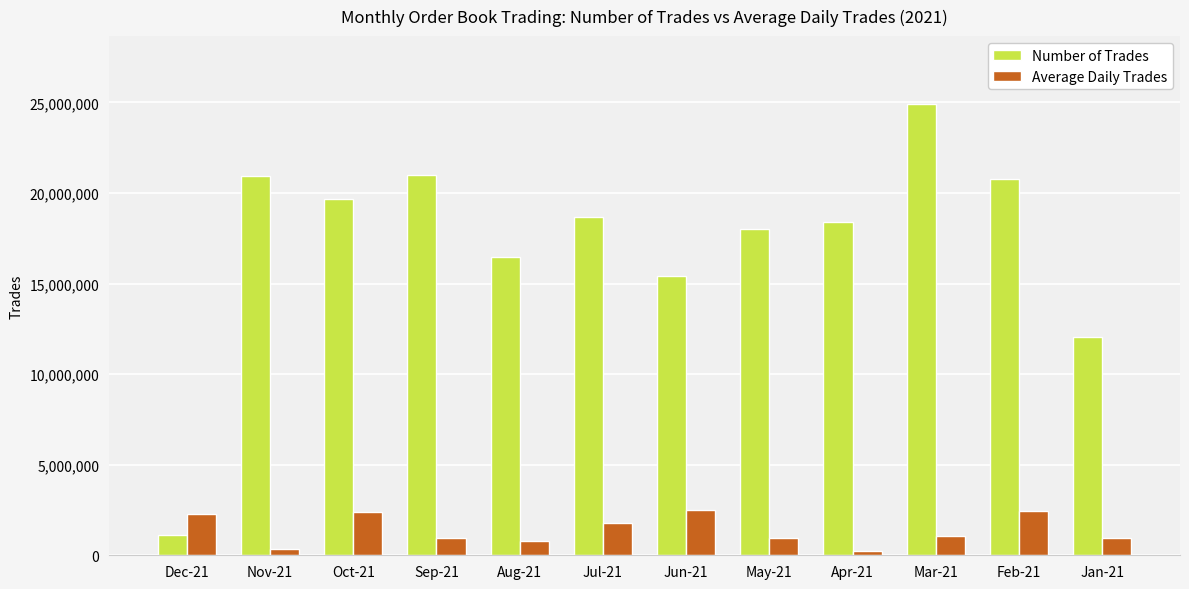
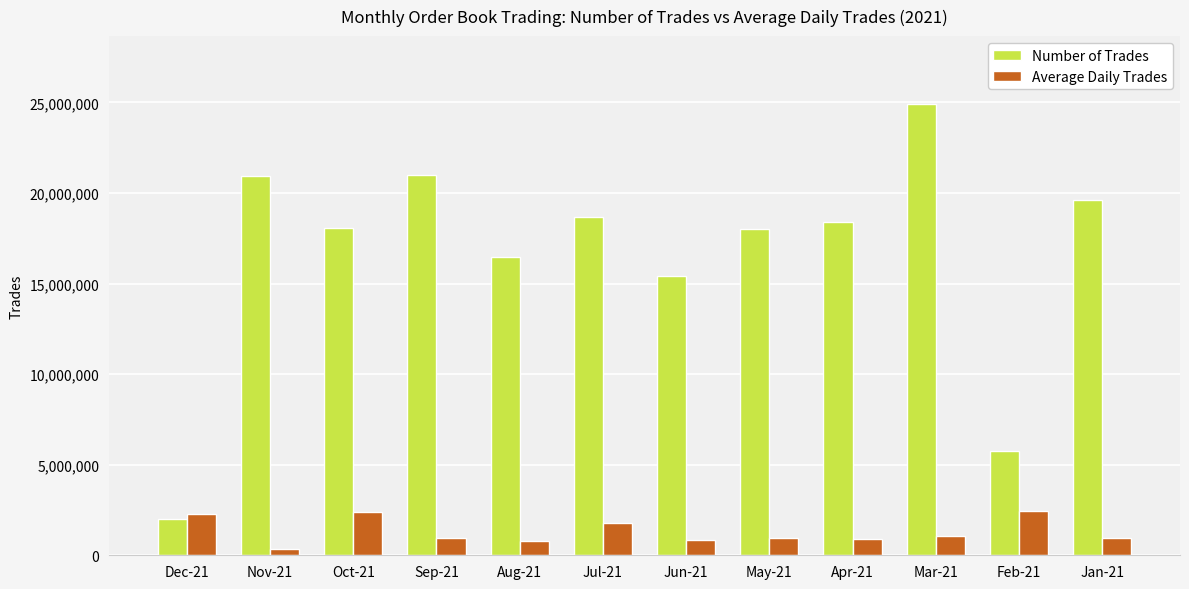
  {
    "Number of Trades": {
-     "Dec-21": "1,100,000",
+     "Dec-21": "2,000,000",
      "Nov-21": "20,900,000",
-     "Oct-21": "19,700,000",
+     "Oct-21": "18,100,000",
      "Sep-21": "21,000,000",
      "Aug-21": "16,400,000",
      "Jul-21": "18,700,000",
      "Jun-21": "15,400,000",
      "May-21": "18,000,000",
      "Apr-21": "18,400,000",
      "Mar-21": "24,900,000",
-     "Feb-21": "20,800,000",
-     "Jan-21": "12,100,000"
+     "Feb-21": "5,800,000",
+     "Jan-21": "19,600,000"
    },
    "Average Daily Trades": {
      "Dec-21": "2,300,000",
      "Nov-21": "300,000",
      "Oct-21": "2,400,000",
      "Sep-21": "1,000,000",
      "Aug-21": "800,000",
      "Jul-21": "1,800,000",
-     "Jun-21": "2,500,000",
+     "Jun-21": "800,000",
      "May-21": "900,000",
-     "Apr-21": "200,000",
+     "Apr-21": "900,000",
      "Mar-21": "1,100,000",
      "Feb-21": "2,400,000",
      "Jan-21": "1,000,000"
    }
  }
